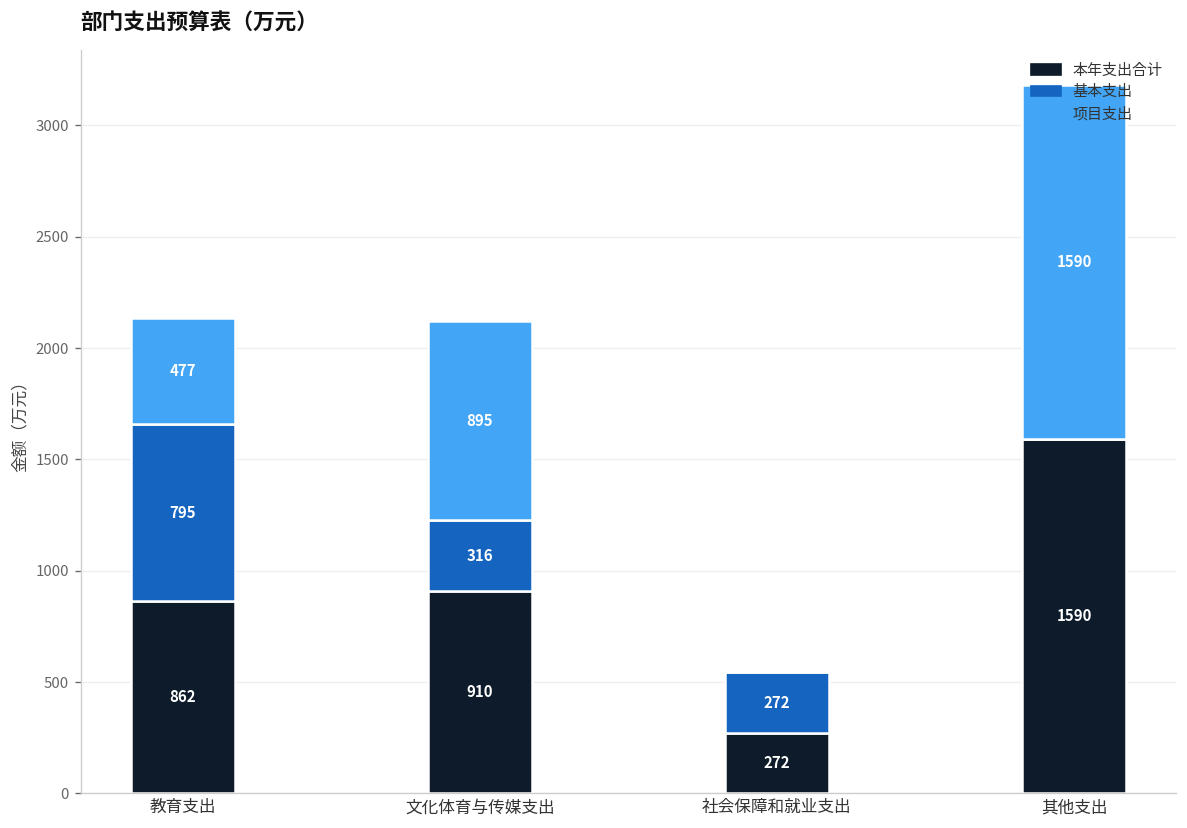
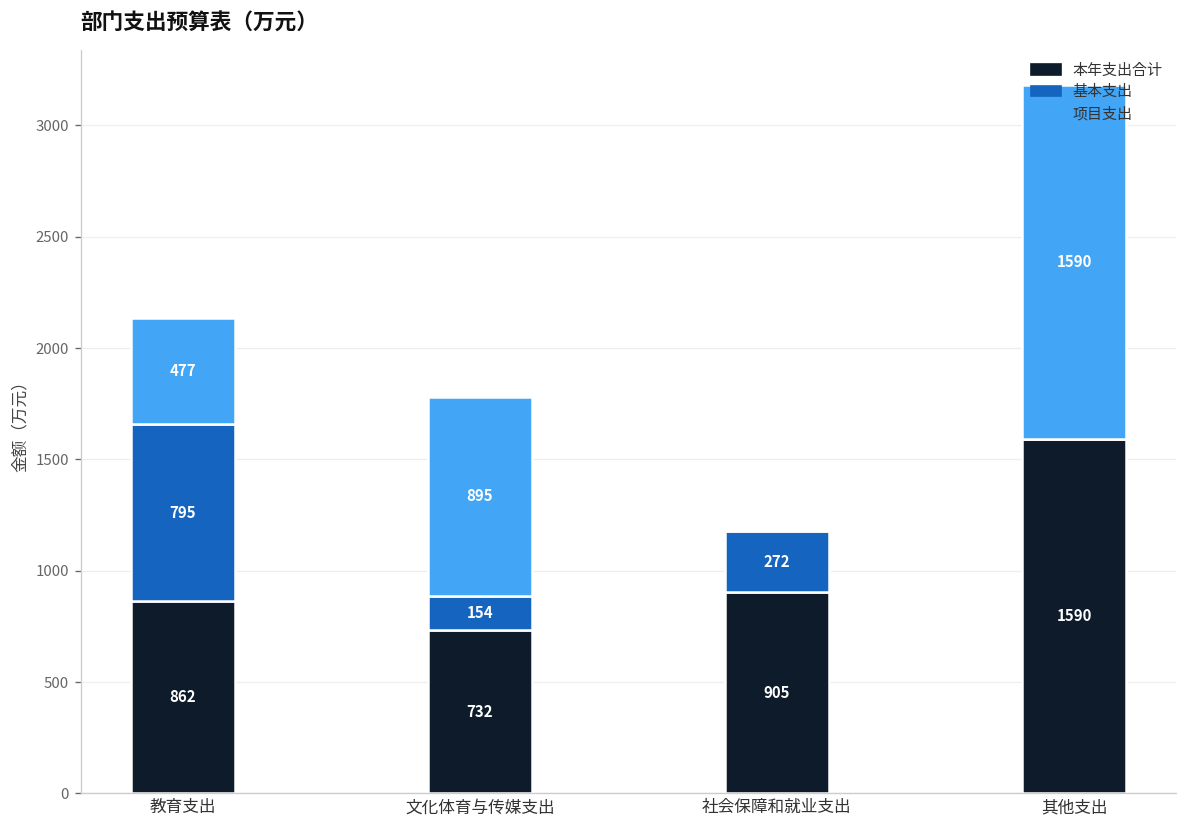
  {
    "本年支出合计": {
      "教育支出": 862,
-     "文化体育与传媒支出": 910,
-     "社会保障和就业支出": 272,
+     "文化体育与传媒支出": 732,
+     "社会保障和就业支出": 905,
      "其他支出": 1590
    },
    "基本支出": {
      "教育支出": 795,
-     "文化体育与传媒支出": 316,
+     "文化体育与传媒支出": 154,
      "社会保障和就业支出": 272
    },
    "项目支出": {
      "教育支出": 477,
      "文化体育与传媒支出": 895,
      "其他支出": 1590
    }
  }
